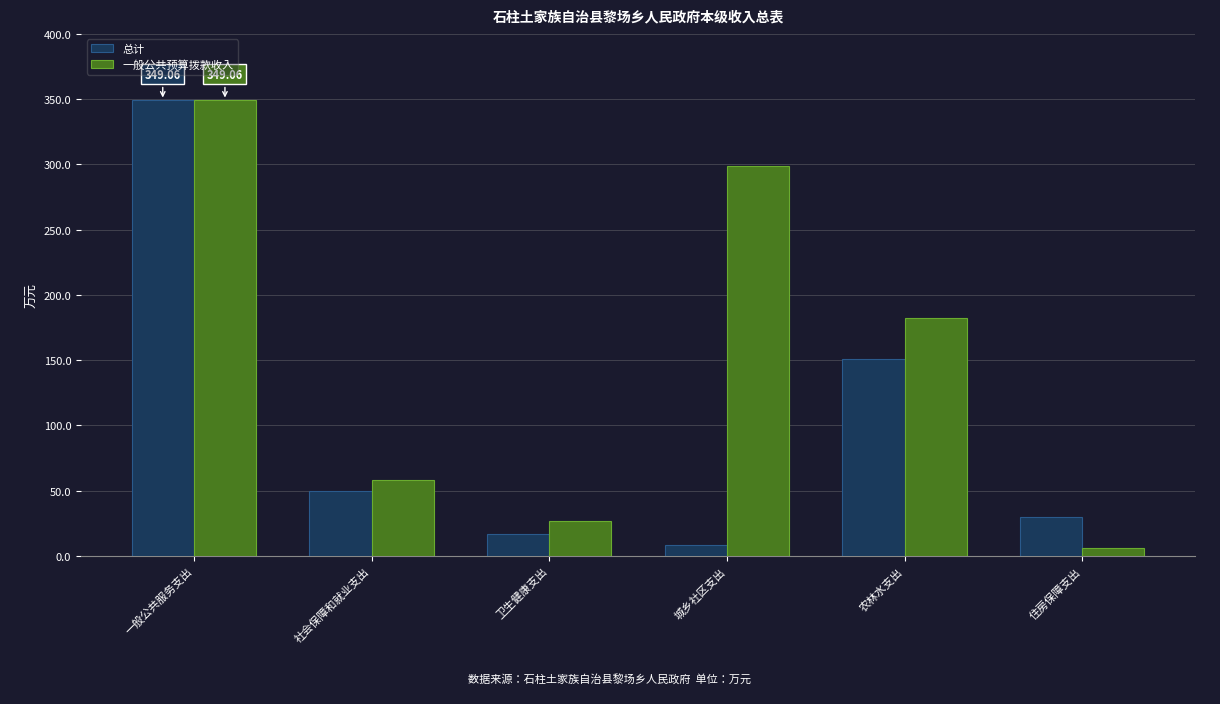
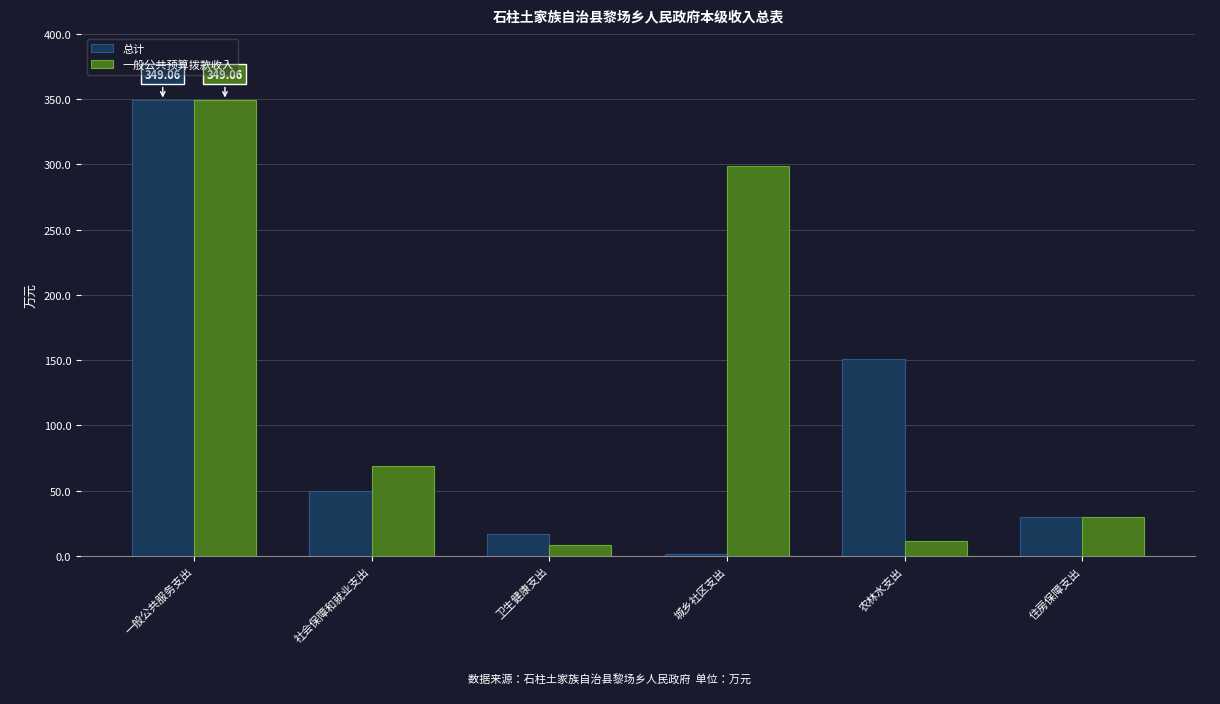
  {
    "总计": {
      "社会保障和就业支出": 50,
      "卫生健康支出": 17,
-     "城乡社区支出": 8,
+     "城乡社区支出": 1,
      "农林水支出": 151,
      "住房保障支出": 30
    },
    "一般公共预算拨款收入": {
-     "社会保障和就业支出": 58,
-     "卫生健康支出": 27,
+     "社会保障和就业支出": 69,
+     "卫生健康支出": 8,
      "城乡社区支出": 299,
-     "农林水支出": 183,
-     "住房保障支出": 6
+     "农林水支出": 11,
+     "住房保障支出": 30
    }
  }
